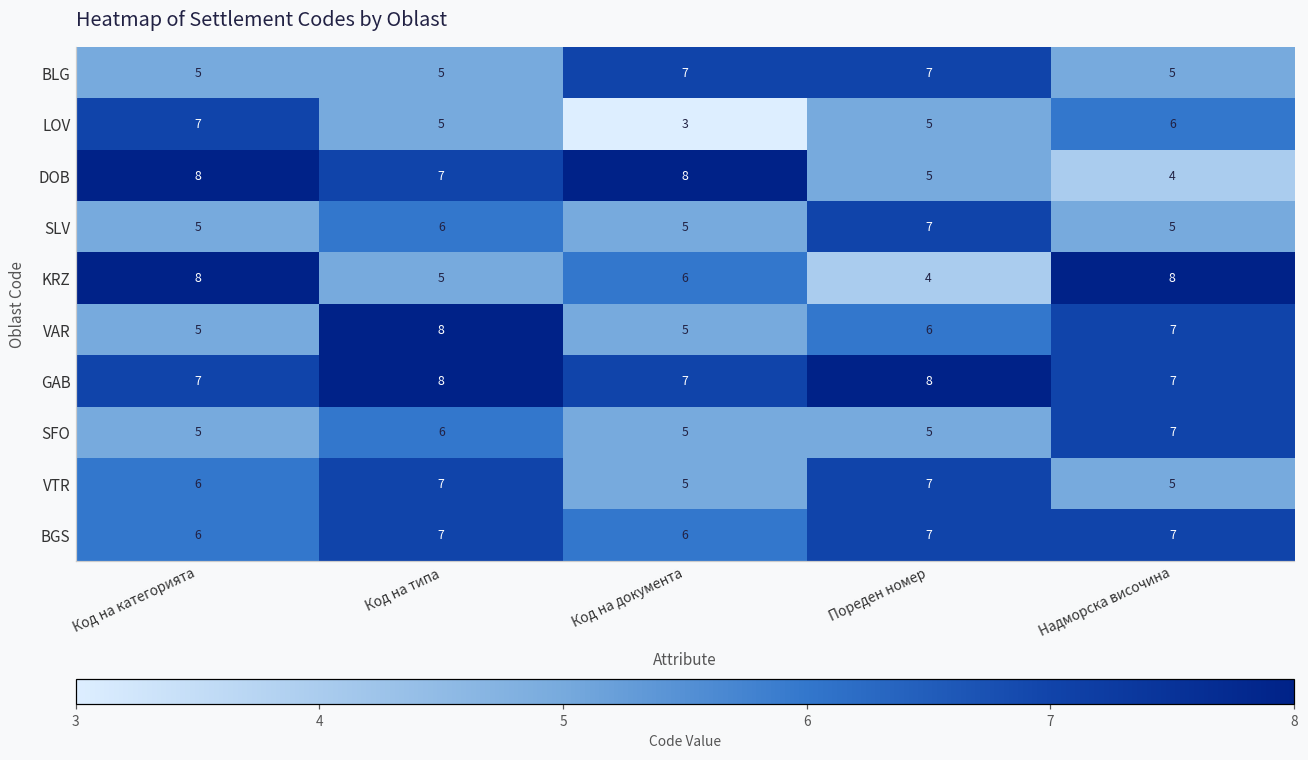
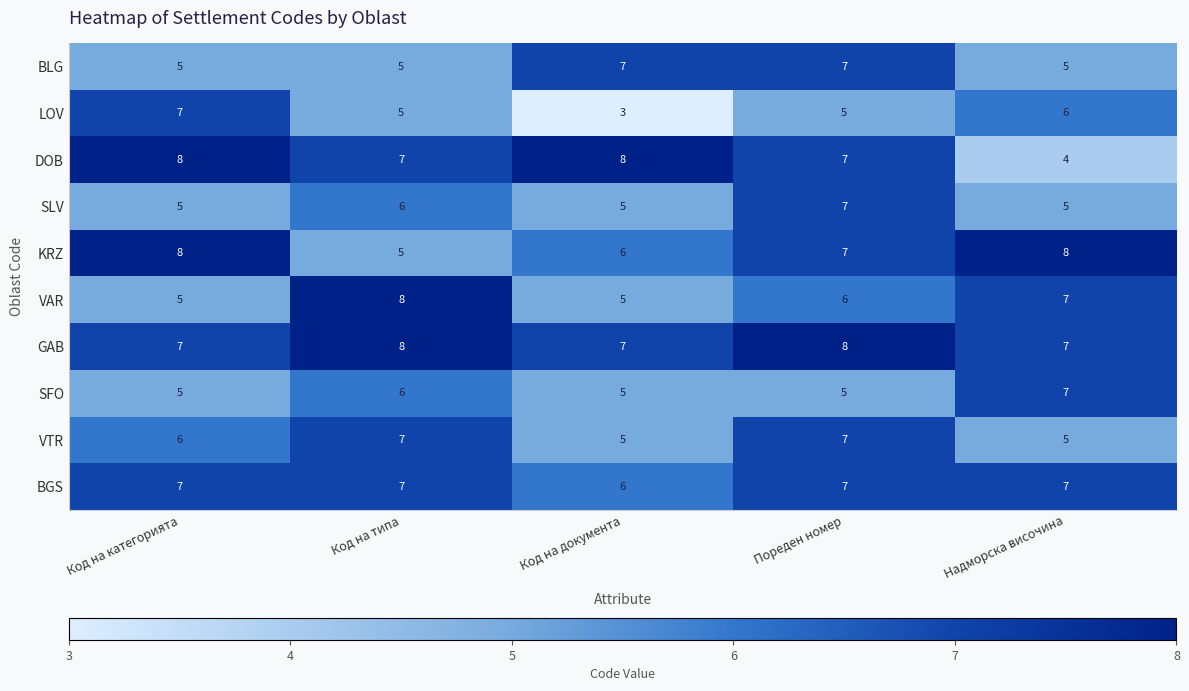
  {
    "BLG": {
      "Код на категорията": 5,
      "Код на типа": 5,
      "Код на документа": 7,
      "Пореден номер": 7,
      "Надморска височина": 5
    },
    "LOV": {
      "Код на категорията": 7,
      "Код на типа": 5,
      "Код на документа": 3,
      "Пореден номер": 5,
      "Надморска височина": 6
    },
    "DOB": {
      "Код на категорията": 8,
      "Код на типа": 7,
      "Код на документа": 8,
-     "Пореден номер": 5,
+     "Пореден номер": 7,
      "Надморска височина": 4
    },
    "SLV": {
      "Код на категорията": 5,
      "Код на типа": 6,
      "Код на документа": 5,
      "Пореден номер": 7,
      "Надморска височина": 5
    },
    "KRZ": {
      "Код на категорията": 8,
      "Код на типа": 5,
      "Код на документа": 6,
-     "Пореден номер": 4,
+     "Пореден номер": 7,
      "Надморска височина": 8
    },
    "VAR": {
      "Код на категорията": 5,
      "Код на типа": 8,
      "Код на документа": 5,
      "Пореден номер": 6,
      "Надморска височина": 7
    },
    "GAB": {
      "Код на категорията": 7,
      "Код на типа": 8,
      "Код на документа": 7,
      "Пореден номер": 8,
      "Надморска височина": 7
    },
    "SFO": {
      "Код на категорията": 5,
      "Код на типа": 6,
      "Код на документа": 5,
      "Пореден номер": 5,
      "Надморска височина": 7
    },
    "VTR": {
      "Код на категорията": 6,
      "Код на типа": 7,
      "Код на документа": 5,
      "Пореден номер": 7,
      "Надморска височина": 5
    },
    "BGS": {
-     "Код на категорията": 6,
+     "Код на категорията": 7,
      "Код на типа": 7,
      "Код на документа": 6,
      "Пореден номер": 7,
      "Надморска височина": 7
    }
  }
